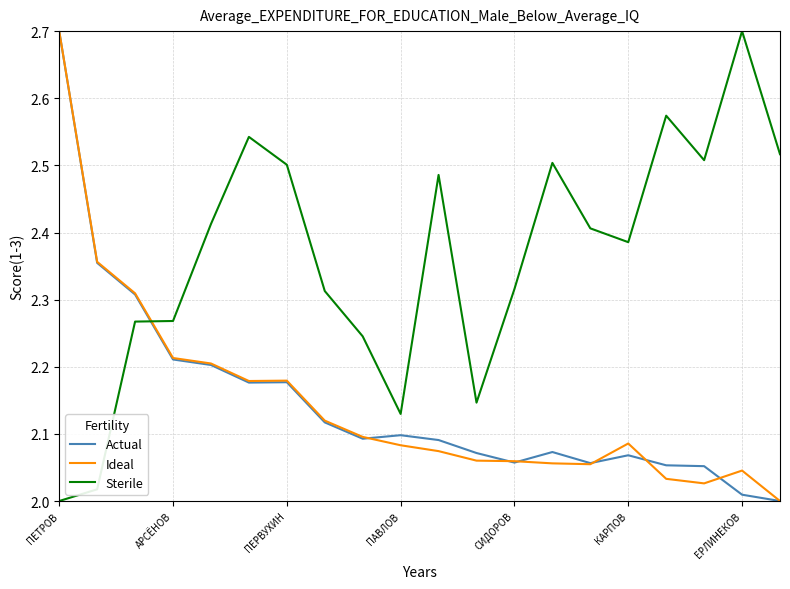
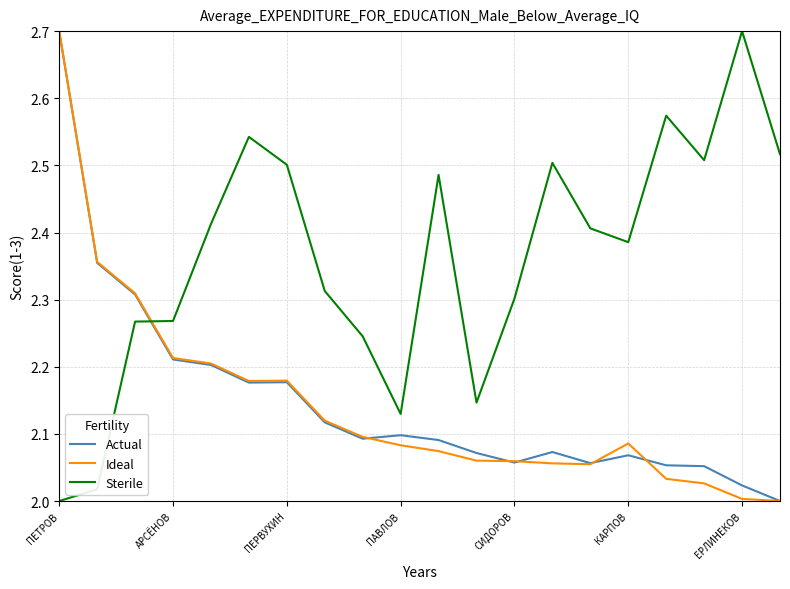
  {
    "Actual": {
      "ПАВЛОВ": 2.10,
      "КАРПОВ": 2.07,
-     "ЕРЛИНЕКОВ": 2.01
+     "ЕРЛИНЕКОВ": 2.02
    },
    "Ideal": {
      "ПАВЛОВ": 2.08,
      "КАРПОВ": 2.09,
-     "ЕРЛИНЕКОВ": 2.05
+     "ЕРЛИНЕКОВ": 2.00
    },
    "Sterile": {
      "ПЕТРОВ": 2.00,
      "АРСЁНОВ": 2.27,
      "ПЕРВУХИН": 2.50,
      "ПАВЛОВ": 2.13,
-     "СИДОРОВ": 2.32,
+     "СИДОРОВ": 2.30,
      "КАРПОВ": 2.39,
      "ЕРЛИНЕКОВ": 2.70
    }
  }
